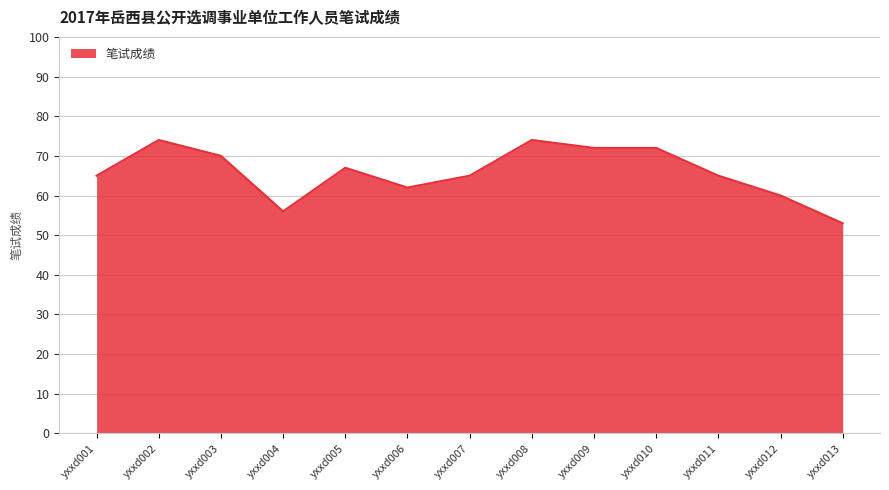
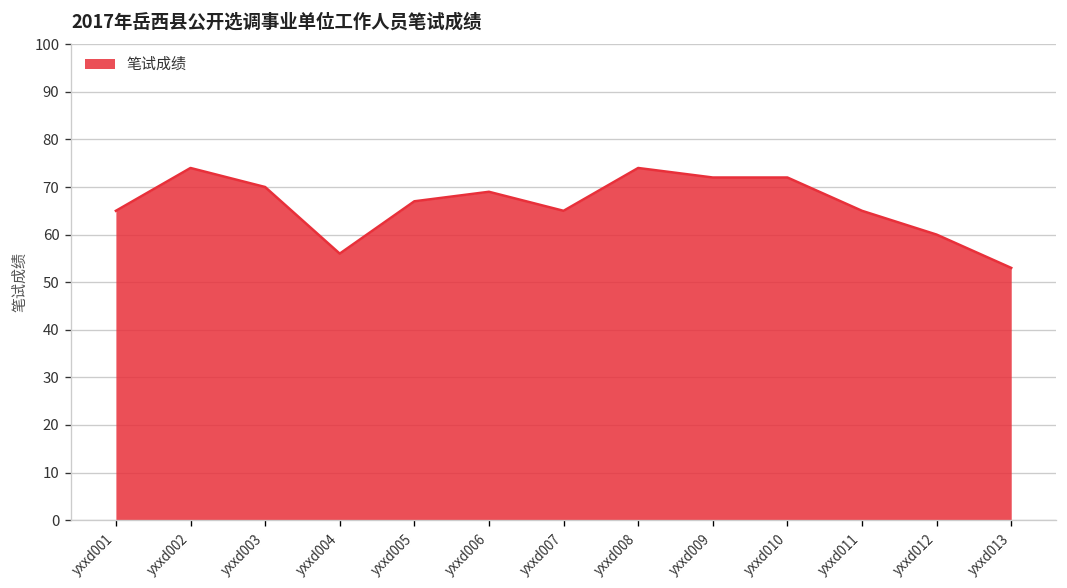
  {
    "yxxd001": 65,
    "yxxd002": 74,
    "yxxd003": 70,
    "yxxd004": 56,
    "yxxd005": 67,
-   "yxxd006": 62,
+   "yxxd006": 69,
    "yxxd007": 65,
    "yxxd008": 74,
    "yxxd009": 72,
    "yxxd010": 72,
    "yxxd011": 65,
    "yxxd012": 60,
    "yxxd013": 53
  }
